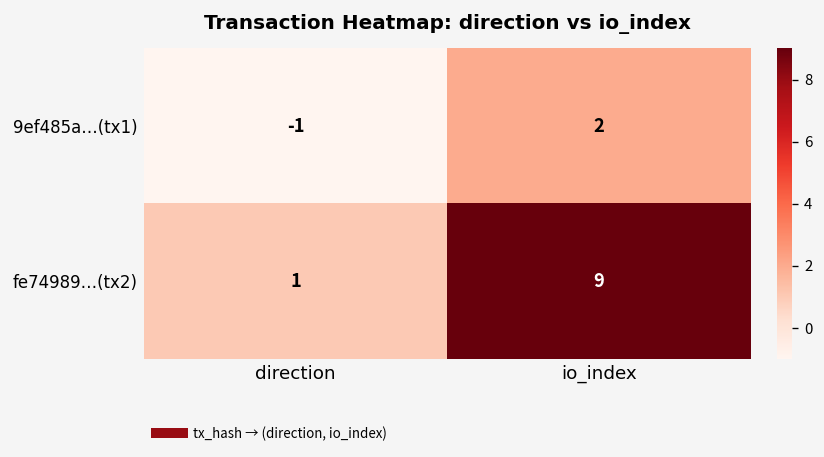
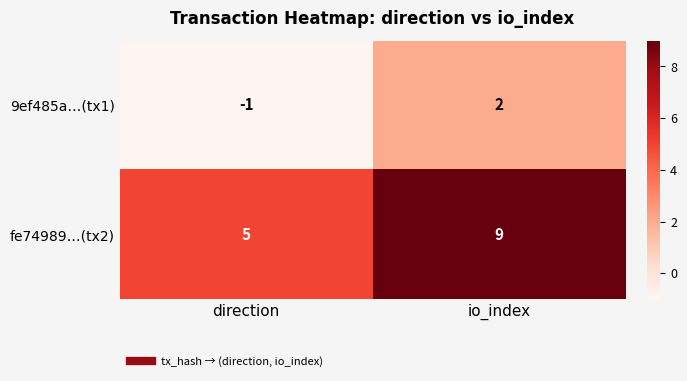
  {
    "9ef485a…(tx1)": {
      "direction": -1,
      "io_index": 2
    },
    "fe74989…(tx2)": {
-     "direction": 1,
+     "direction": 5,
      "io_index": 9
    }
  }
